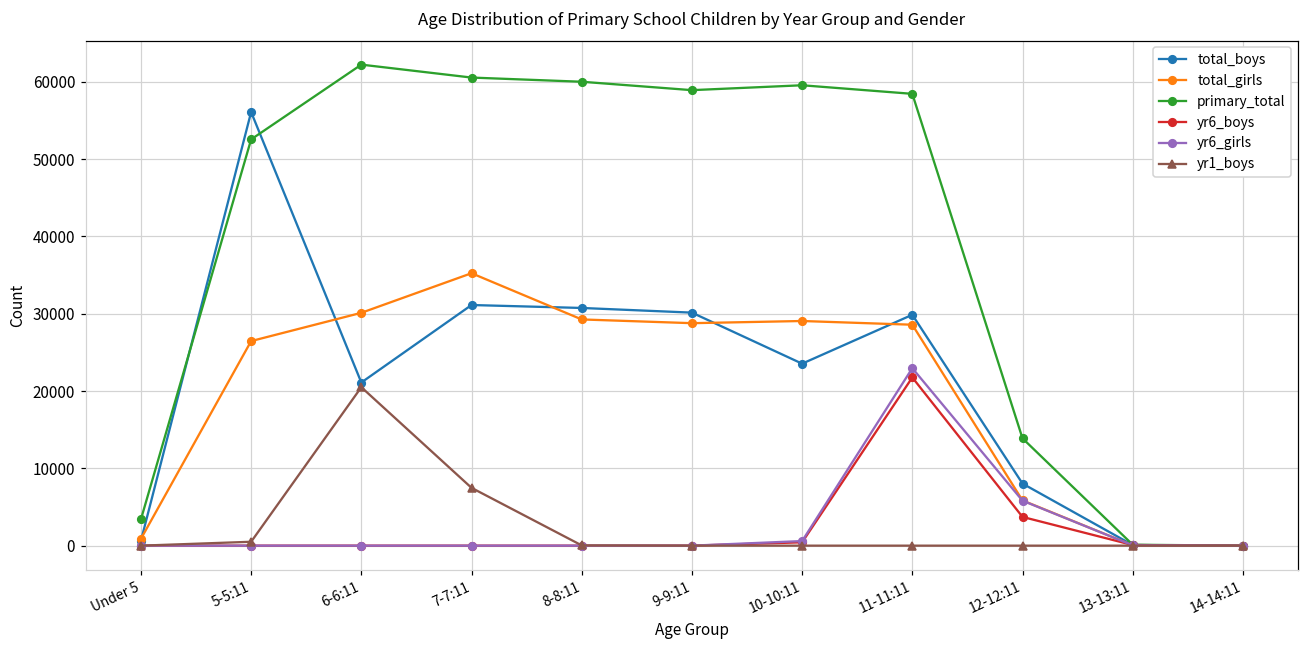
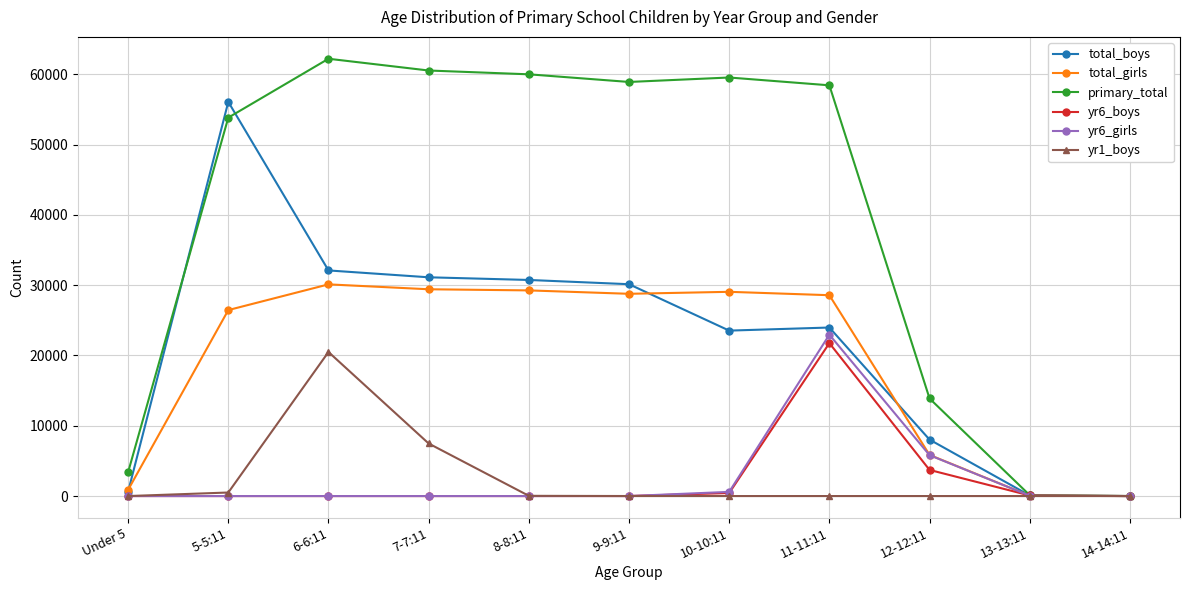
  {
    "total_boys": {
      "5-5:11": 56000,
-     "6-6:11": 21000,
+     "6-6:11": 32000,
      "7-7:11": 31000,
      "8-8:11": 31000,
      "9-9:11": 30000,
      "10-10:11": 24000,
-     "11-11:11": 30000,
+     "11-11:11": 24000,
      "12-12:11": 8000
    },
    "total_girls": {
      "5-5:11": 26000,
      "6-6:11": 30000,
-     "7-7:11": 35000,
+     "7-7:11": 29000,
      "8-8:11": 29000,
      "9-9:11": 29000,
      "10-10:11": 29000,
      "11-11:11": 29000
    },
    "primary_total": {
      "Under 5": 3000,
-     "5-5:11": 53000,
+     "5-5:11": 54000,
      "6-6:11": 62000,
      "7-7:11": 61000,
      "8-8:11": 60000,
      "9-9:11": 59000,
      "10-10:11": 60000,
      "11-11:11": 58000,
      "12-12:11": 14000
    },
    "yr6_boys": {
      "11-11:11": 22000,
      "12-12:11": 4000
    },
    "yr6_girls": {
      "11-11:11": 23000
    },
    "yr1_boys": {
      "5-5:11": 1000,
      "6-6:11": 20000,
      "7-7:11": 7000,
      "10-10:11": 0,
      "11-11:11": 0,
      "12-12:11": 0
    }
  }
